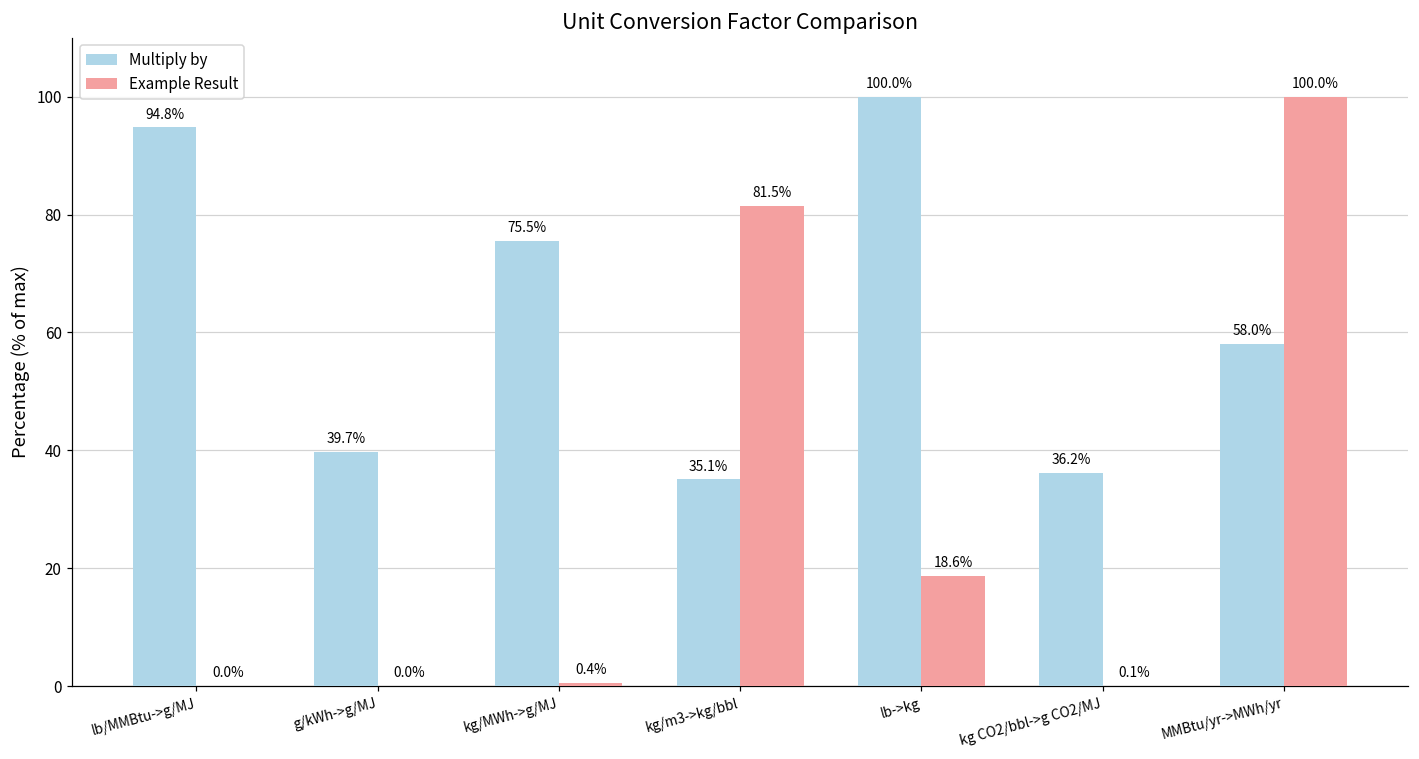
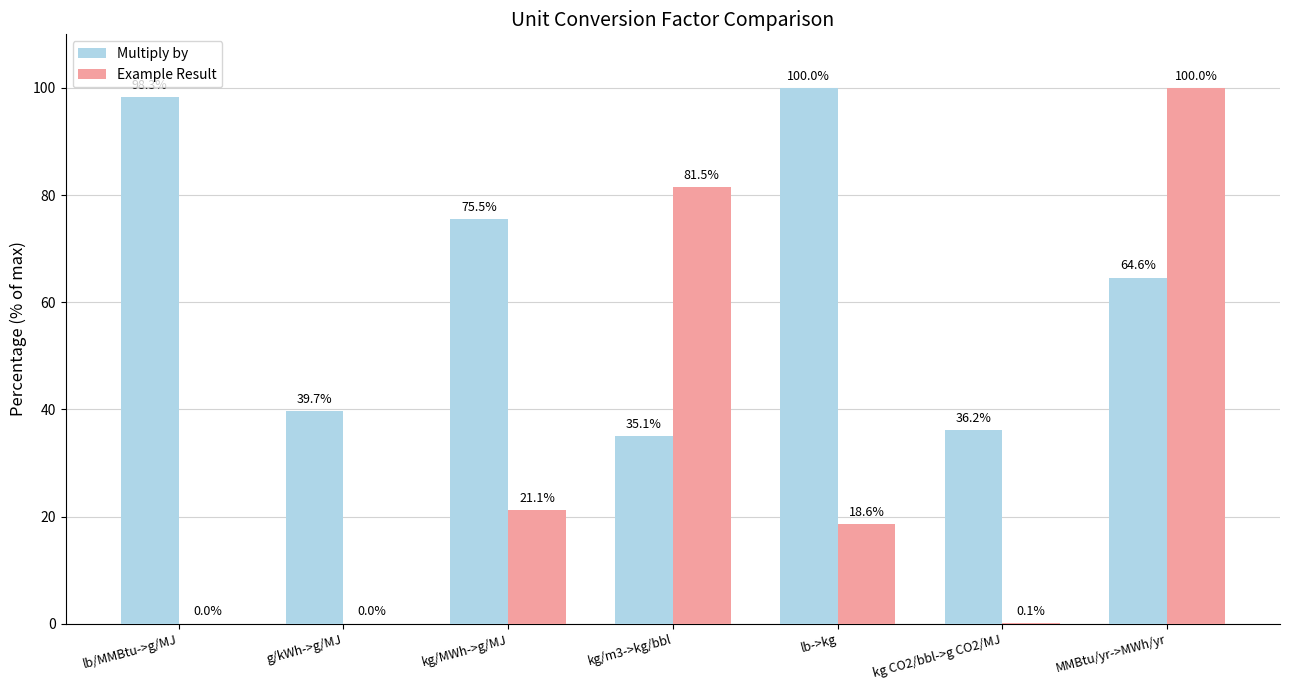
  {
    "Multiply by": {
-     "lb/MMBtu->g/MJ": "95",
+     "lb/MMBtu->g/MJ": "98",
      "g/kWh->g/MJ": "39.7%",
      "kg/MWh->g/MJ": "75.5%",
      "kg/m3->kg/bbl": "35.1%",
      "lb->kg": "100.0%",
      "kg CO2/bbl->g CO2/MJ": "36.2%",
-     "MMBtu/yr->MWh/yr": "58.0%"
+     "MMBtu/yr->MWh/yr": "64.6%"
    },
    "Example Result": {
      "lb/MMBtu->g/MJ": "0.0%",
      "g/kWh->g/MJ": "0.0%",
-     "kg/MWh->g/MJ": "0.4%",
+     "kg/MWh->g/MJ": "21.1%",
      "kg/m3->kg/bbl": "81.5%",
      "lb->kg": "18.6%",
      "kg CO2/bbl->g CO2/MJ": "0.1%",
      "MMBtu/yr->MWh/yr": "100.0%"
    }
  }
